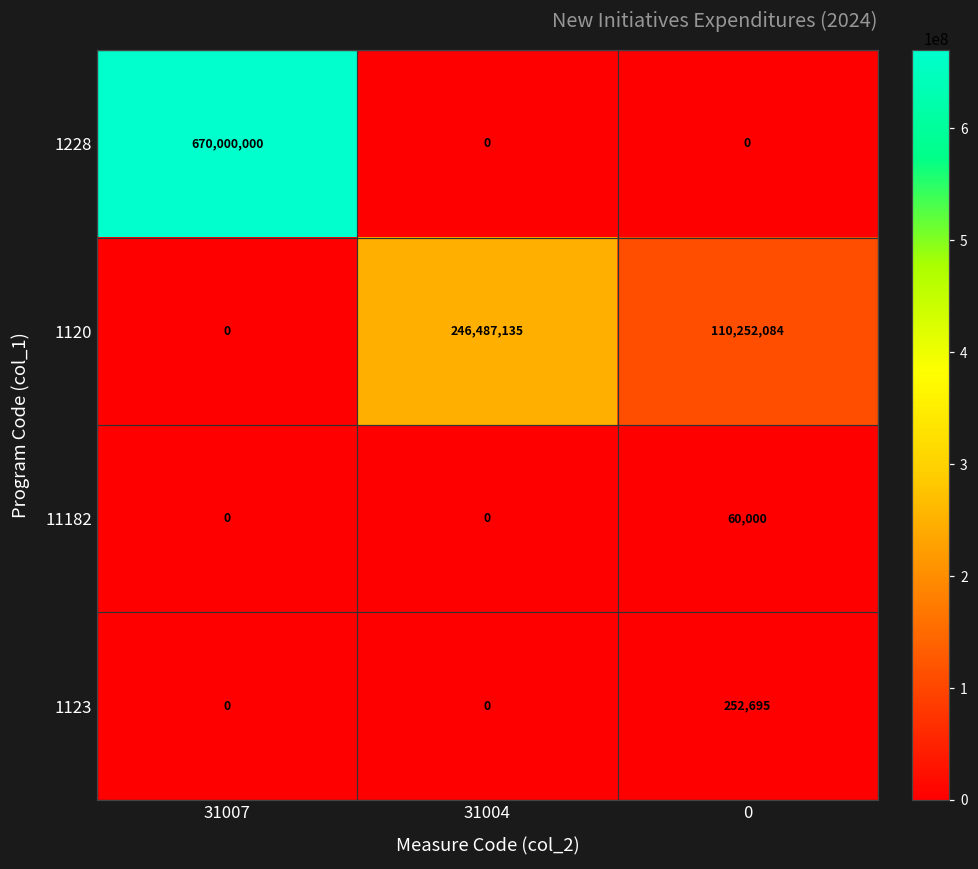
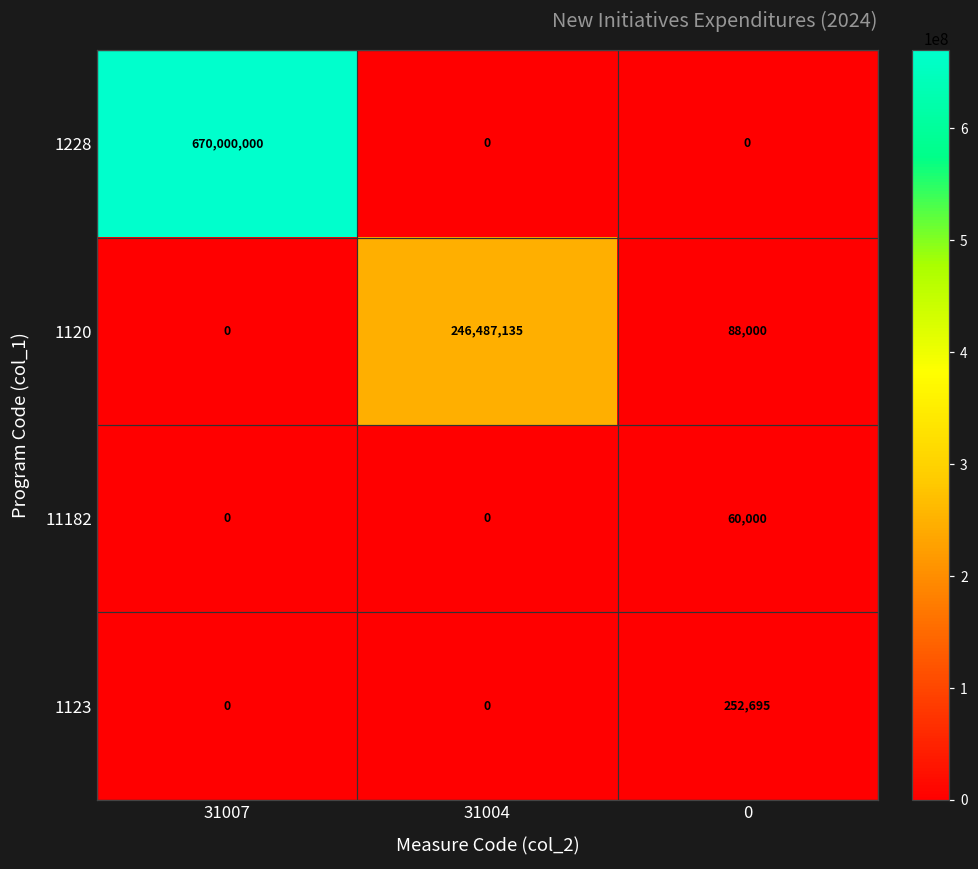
  {
    "1228": {
      "31007": "670,000,000",
      "31004": "0",
      "0": "0"
    },
    "1120": {
      "31007": "0",
      "31004": "246,487,135",
-     "0": "110,252,084"
+     "0": "88,000"
    },
    "11182": {
      "31007": "0",
      "31004": "0",
      "0": "60,000"
    },
    "1123": {
      "31007": "0",
      "31004": "0",
      "0": "252,695"
    }
  }
